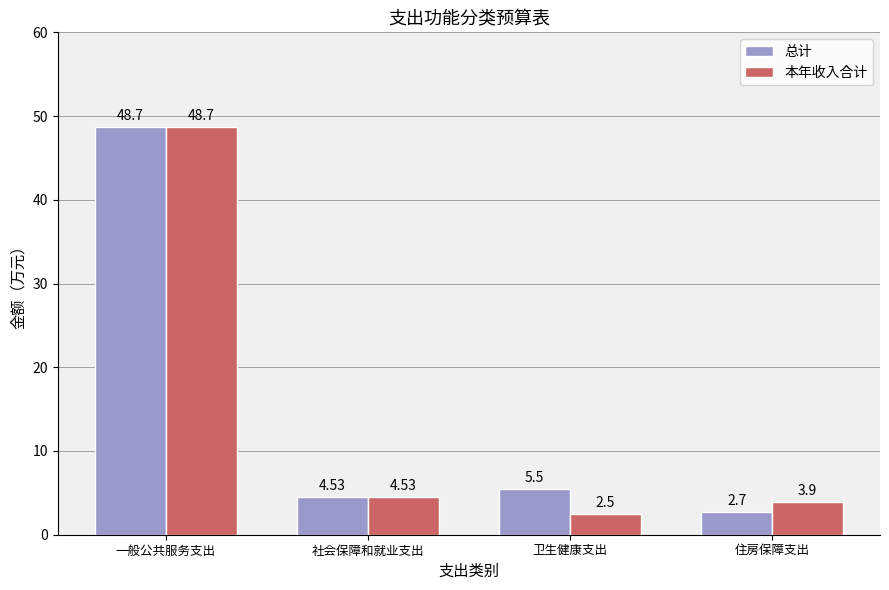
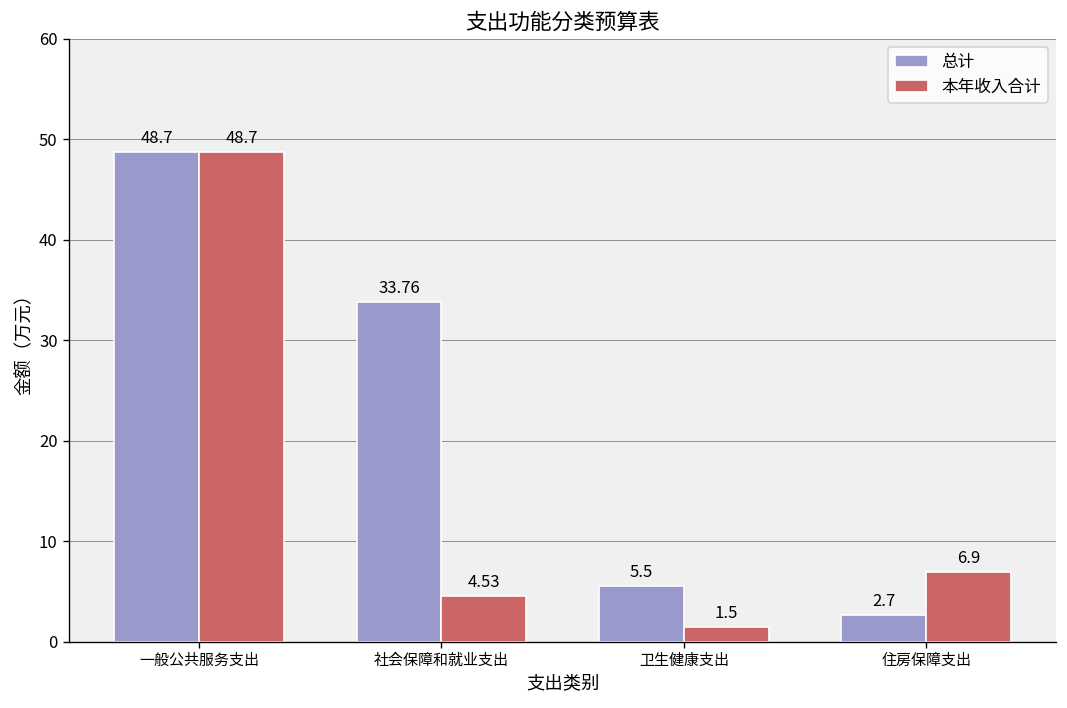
  {
    "总计": {
      "一般公共服务支出": 48.7,
-     "社会保障和就业支出": 4.53,
+     "社会保障和就业支出": 33.76,
      "卫生健康支出": 5.5,
      "住房保障支出": 2.7
    },
    "本年收入合计": {
      "一般公共服务支出": 48.7,
      "社会保障和就业支出": 4.53,
-     "卫生健康支出": 2.5,
-     "住房保障支出": 3.9
+     "卫生健康支出": 1.5,
+     "住房保障支出": 6.9
    }
  }
